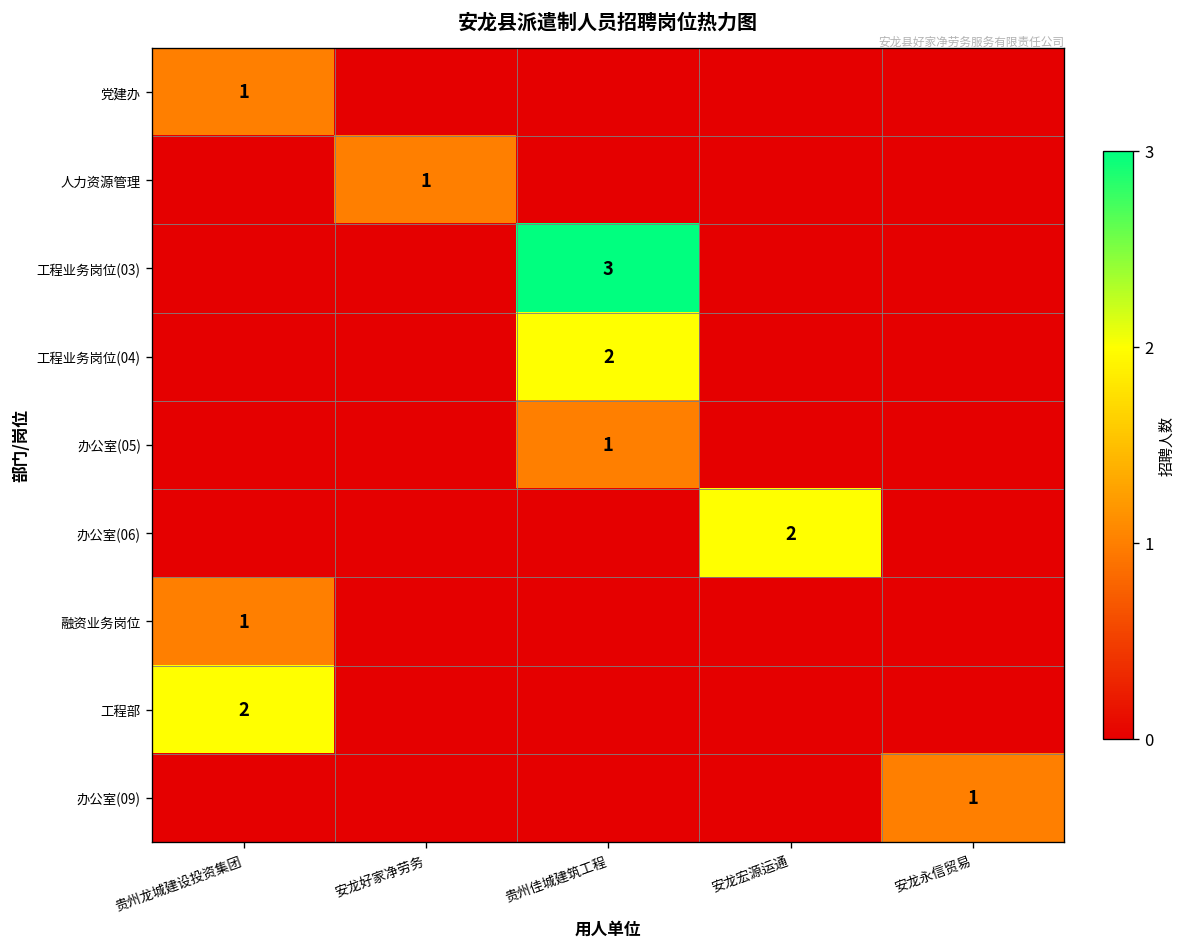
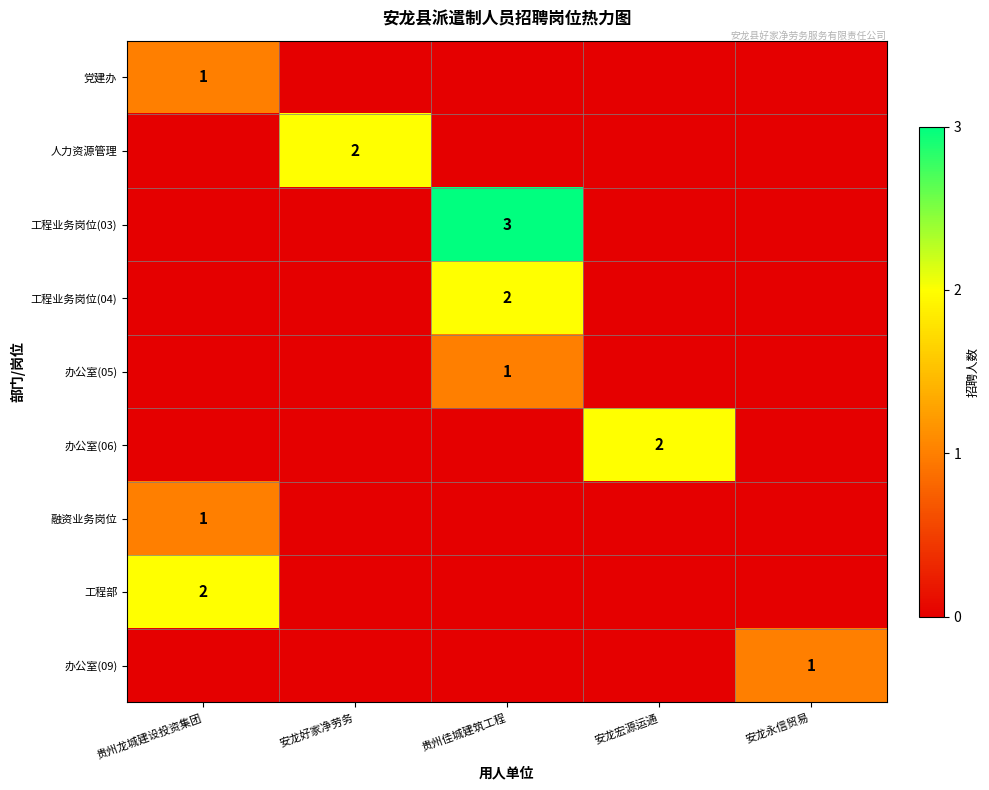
  {
    "党建办": {
      "贵州龙城建设投资集团": 1
    },
    "人力资源管理": {
-     "安龙好家净劳务": 1
+     "安龙好家净劳务": 2
    },
    "工程业务岗位(03)": {
      "贵州佳城建筑工程": 3
    },
    "工程业务岗位(04)": {
      "贵州佳城建筑工程": 2
    },
    "办公室(05)": {
      "贵州佳城建筑工程": 1
    },
    "办公室(06)": {
      "安龙宏源运通": 2
    },
    "融资业务岗位": {
      "贵州龙城建设投资集团": 1
    },
    "工程部": {
      "贵州龙城建设投资集团": 2
    },
    "办公室(09)": {
      "安龙永信贸易": 1
    }
  }
